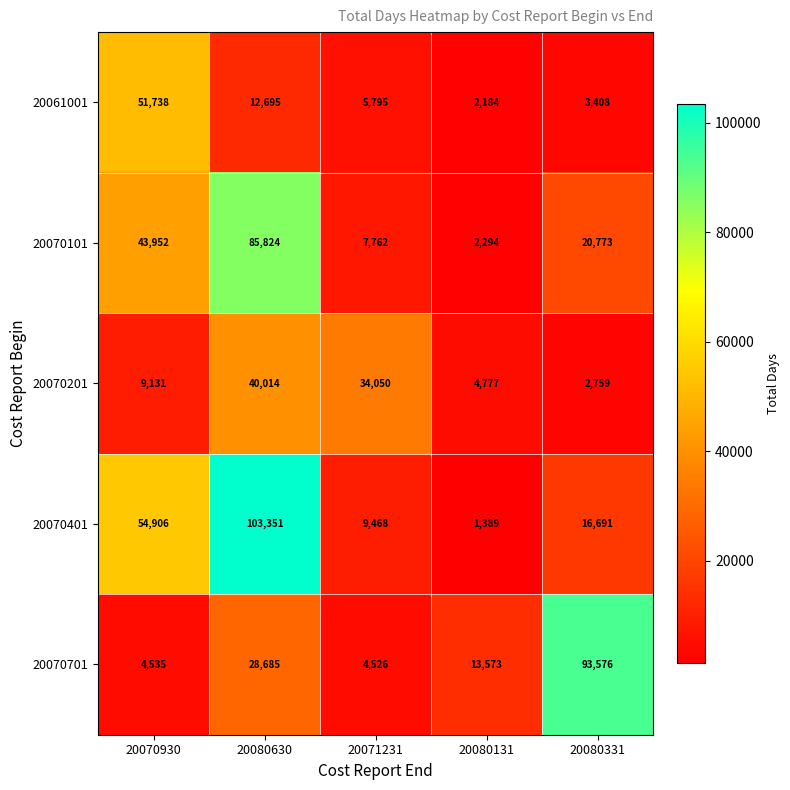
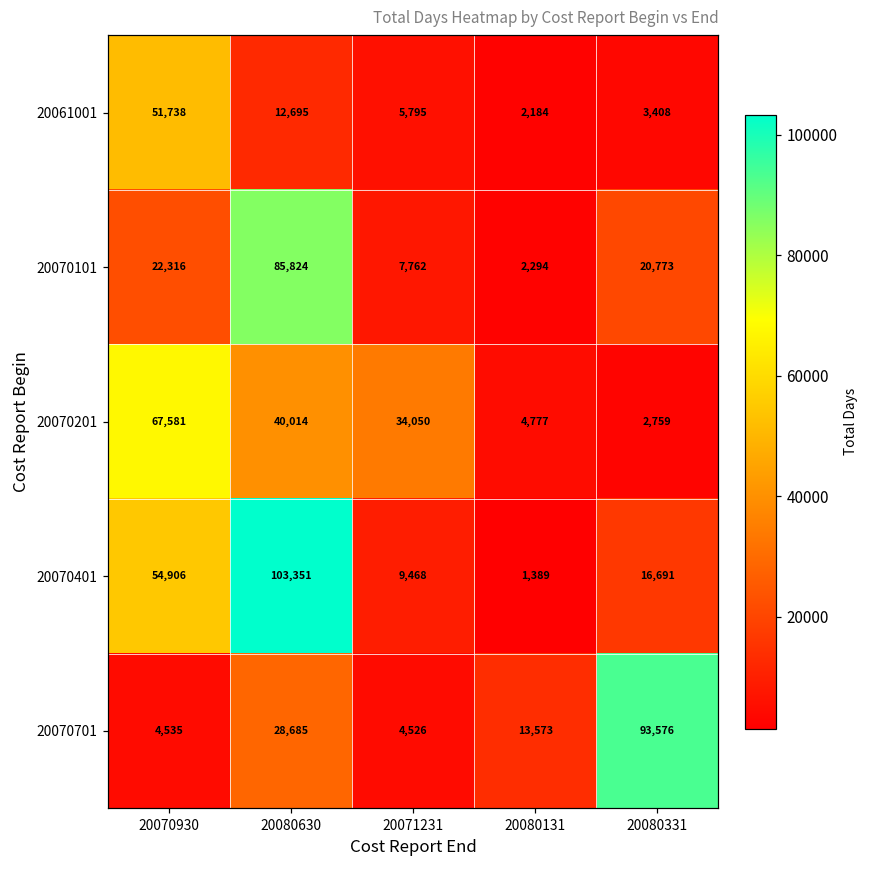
  {
    "20061001": {
      "20070930": "51,738",
      "20080630": "12,695",
      "20071231": "5,795",
      "20080131": "2,184",
      "20080331": "3,408"
    },
    "20070101": {
-     "20070930": "43,952",
+     "20070930": "22,316",
      "20080630": "85,824",
      "20071231": "7,762",
      "20080131": "2,294",
      "20080331": "20,773"
    },
    "20070201": {
-     "20070930": "9,131",
+     "20070930": "67,581",
      "20080630": "40,014",
      "20071231": "34,050",
      "20080131": "4,777",
      "20080331": "2,759"
    },
    "20070401": {
      "20070930": "54,906",
      "20080630": "103,351",
      "20071231": "9,468",
      "20080131": "1,389",
      "20080331": "16,691"
    },
    "20070701": {
      "20070930": "4,535",
      "20080630": "28,685",
      "20071231": "4,526",
      "20080131": "13,573",
      "20080331": "93,576"
    }
  }
